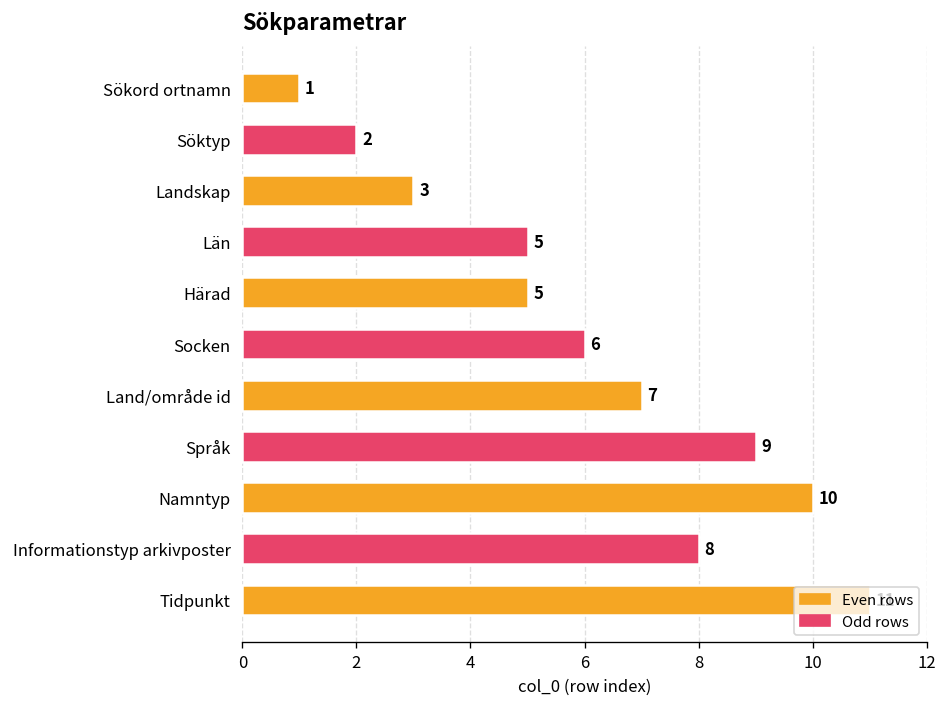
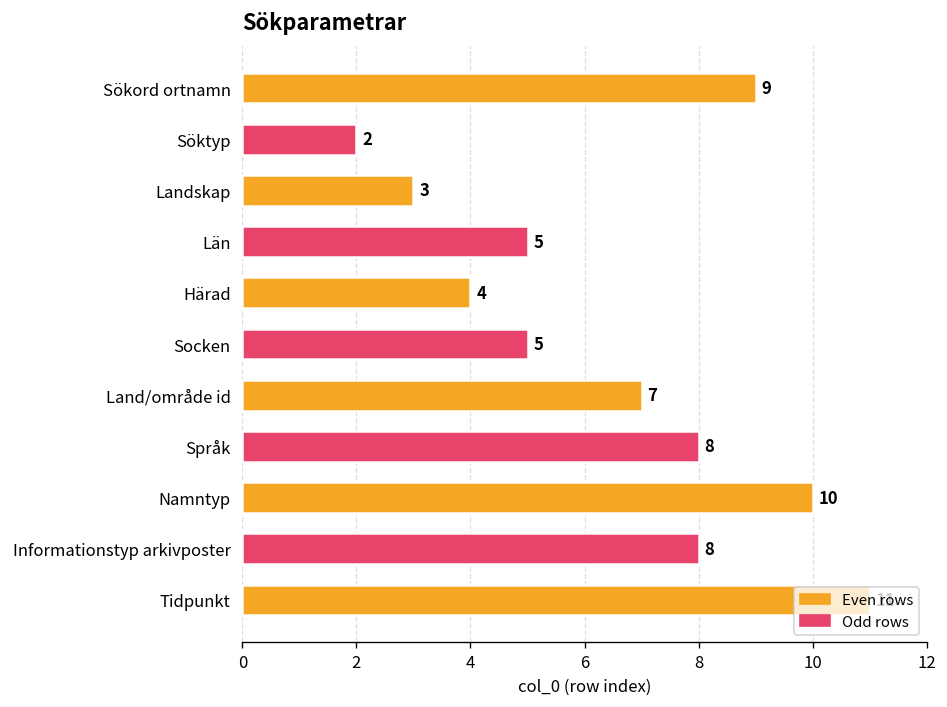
  {
-   "Sökord ortnamn": 1,
+   "Sökord ortnamn": 9,
    "Söktyp": 2,
    "Landskap": 3,
    "Län": 5,
-   "Härad": 5,
-   "Socken": 6,
+   "Härad": 4,
+   "Socken": 5,
    "Land/område id": 7,
-   "Språk": 9,
+   "Språk": 8,
    "Namntyp": 10,
    "Informationstyp arkivposter": 8
  }
